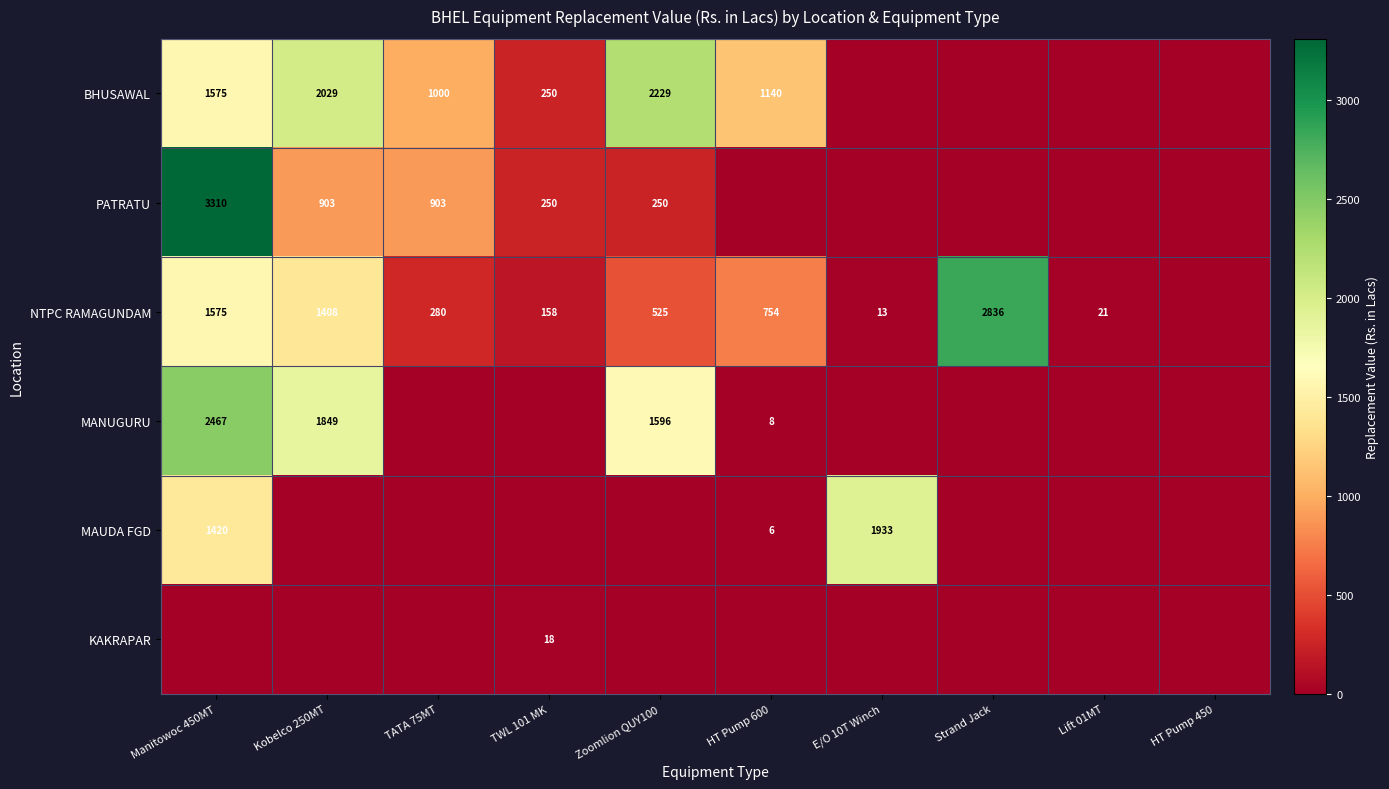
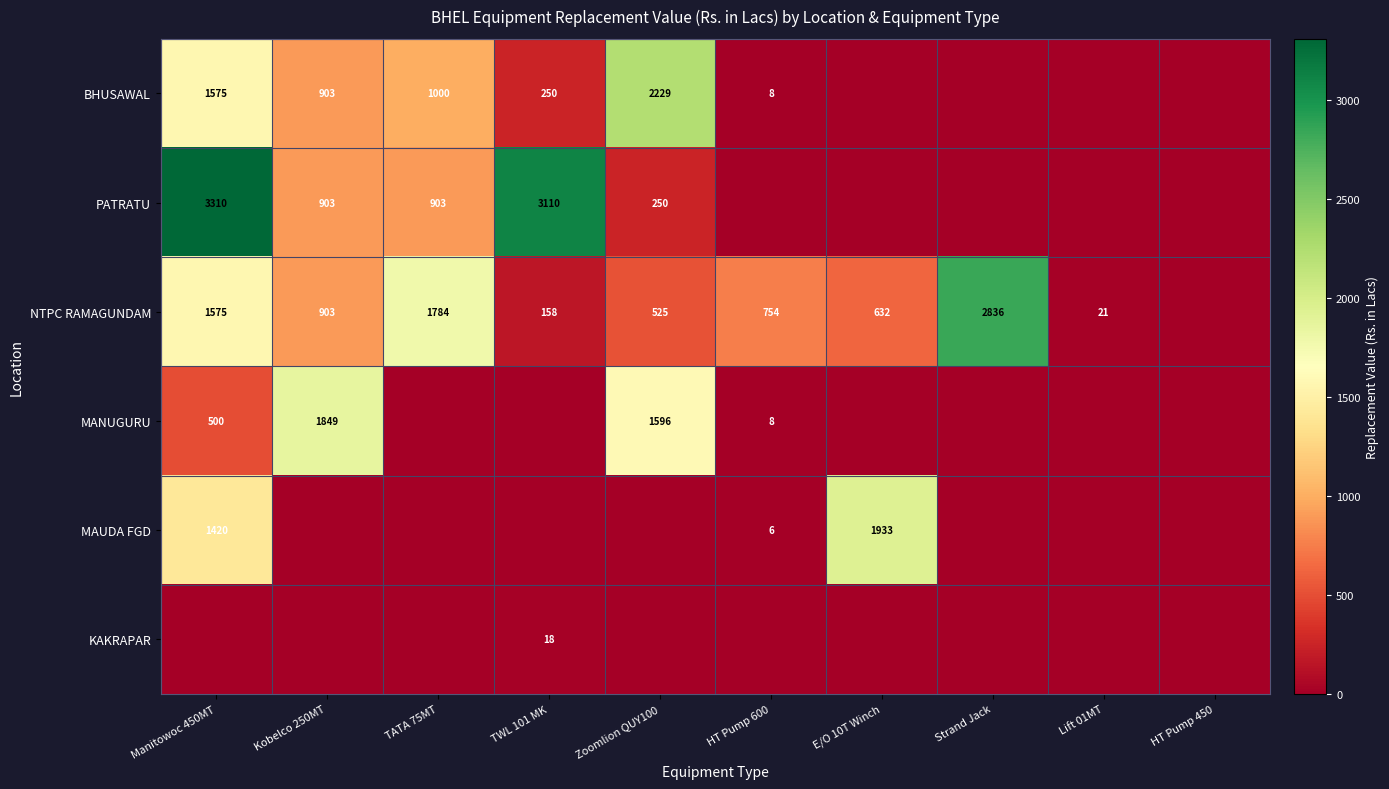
  {
    "BHUSAWAL": {
      "Manitowoc 450MT": 1575,
-     "Kobelco 250MT": 2029,
+     "Kobelco 250MT": 903,
      "TATA 75MT": 1000,
      "TWL 101 MK": 250,
      "Zoomlion QUY100": 2229,
-     "HT Pump 600": 1140
+     "HT Pump 600": 8
    },
    "PATRATU": {
      "Manitowoc 450MT": 3310,
      "Kobelco 250MT": 903,
      "TATA 75MT": 903,
-     "TWL 101 MK": 250,
+     "TWL 101 MK": 3110,
      "Zoomlion QUY100": 250
    },
    "NTPC RAMAGUNDAM": {
      "Manitowoc 450MT": 1575,
-     "Kobelco 250MT": 1408,
-     "TATA 75MT": 280,
+     "Kobelco 250MT": 903,
+     "TATA 75MT": 1784,
      "TWL 101 MK": 158,
      "Zoomlion QUY100": 525,
      "HT Pump 600": 754,
-     "E/O 10T Winch": 13,
+     "E/O 10T Winch": 632,
      "Strand Jack": 2836,
      "Lift 01MT": 21
    },
    "MANUGURU": {
-     "Manitowoc 450MT": 2467,
+     "Manitowoc 450MT": 500,
      "Kobelco 250MT": 1849,
      "Zoomlion QUY100": 1596,
      "HT Pump 600": 8
    },
    "MAUDA FGD": {
      "Manitowoc 450MT": 1420,
      "HT Pump 600": 6,
      "E/O 10T Winch": 1933
    },
    "KAKRAPAR": {
      "TWL 101 MK": 18
    }
  }
